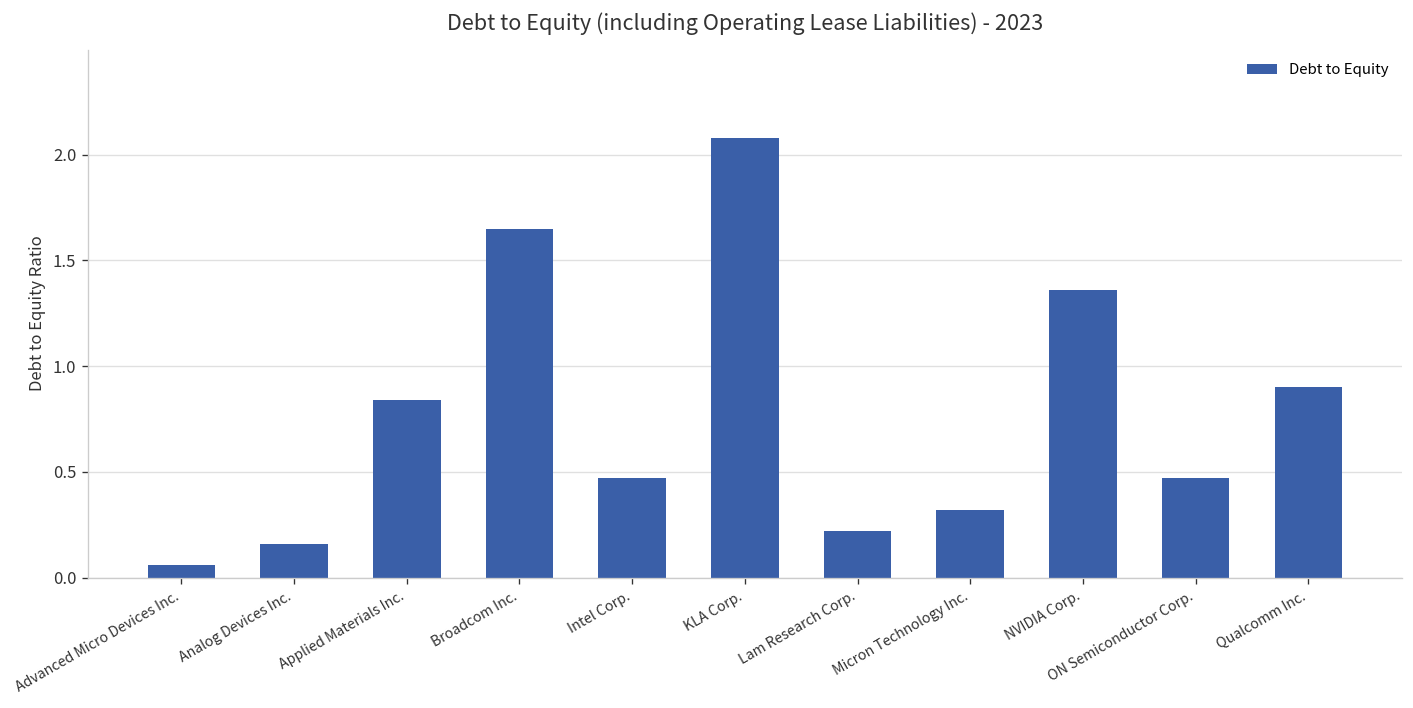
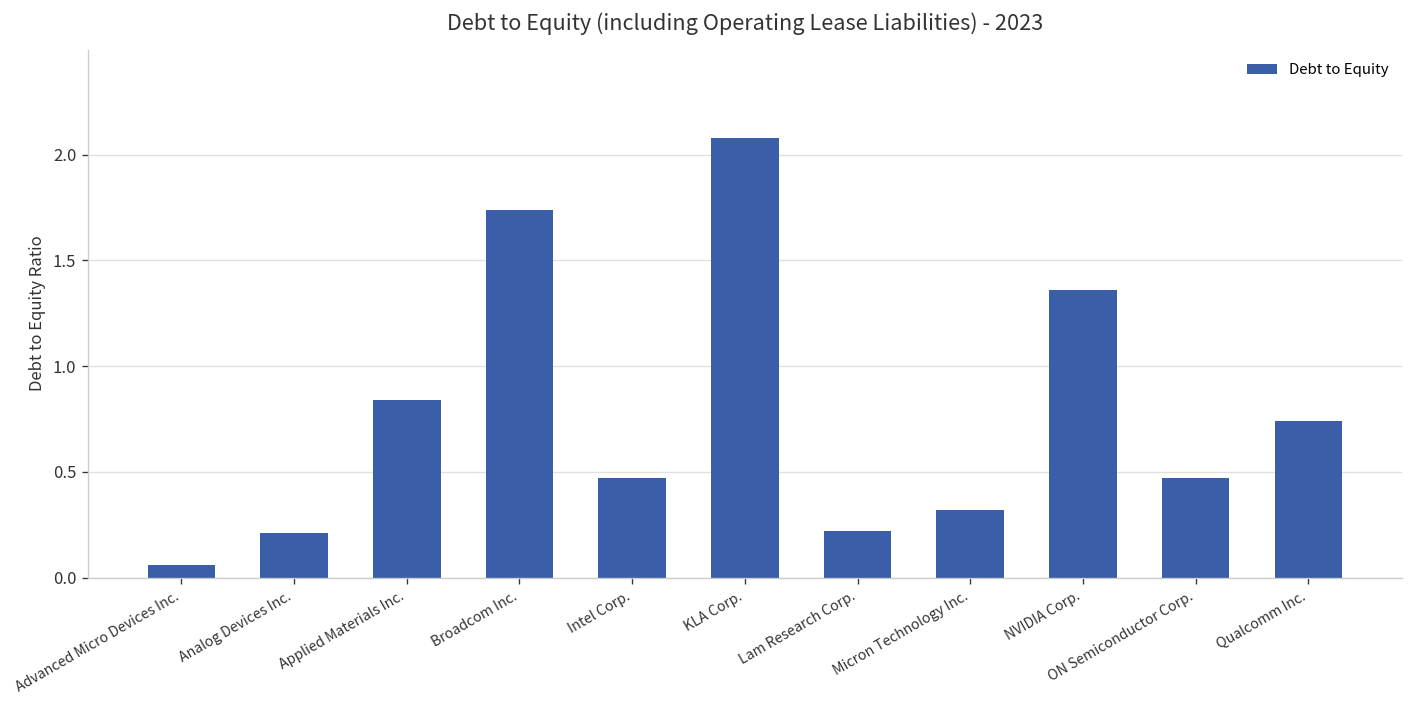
  {
    "Advanced Micro Devices Inc.": 0.06,
-   "Analog Devices Inc.": 0.16,
+   "Analog Devices Inc.": 0.21,
    "Applied Materials Inc.": 0.84,
-   "Broadcom Inc.": 1.65,
+   "Broadcom Inc.": 1.74,
    "Intel Corp.": 0.47,
    "KLA Corp.": 2.08,
    "Lam Research Corp.": 0.22,
    "Micron Technology Inc.": 0.32,
    "NVIDIA Corp.": 1.36,
    "ON Semiconductor Corp.": 0.47,
-   "Qualcomm Inc.": 0.90
+   "Qualcomm Inc.": 0.74
  }
